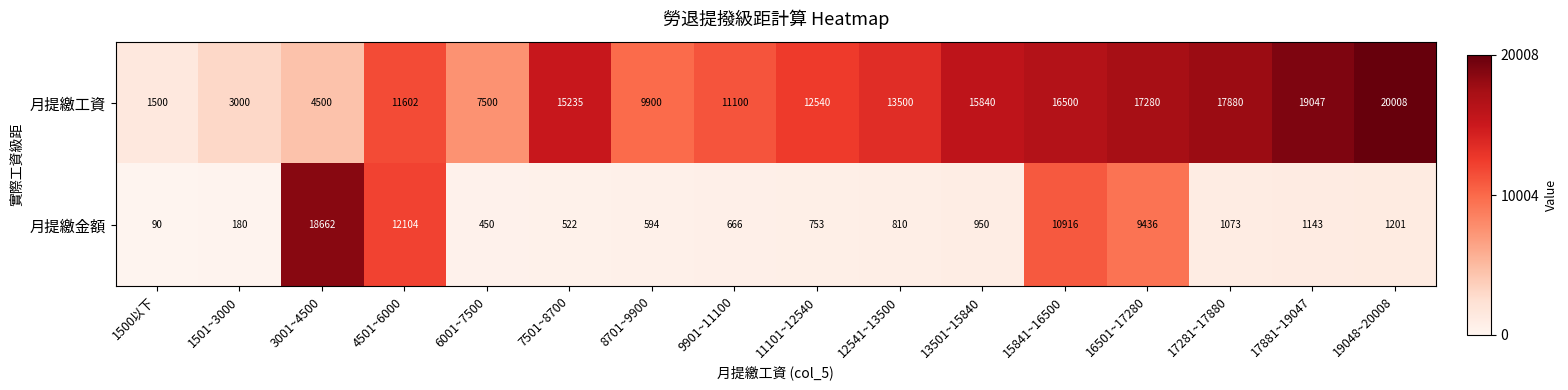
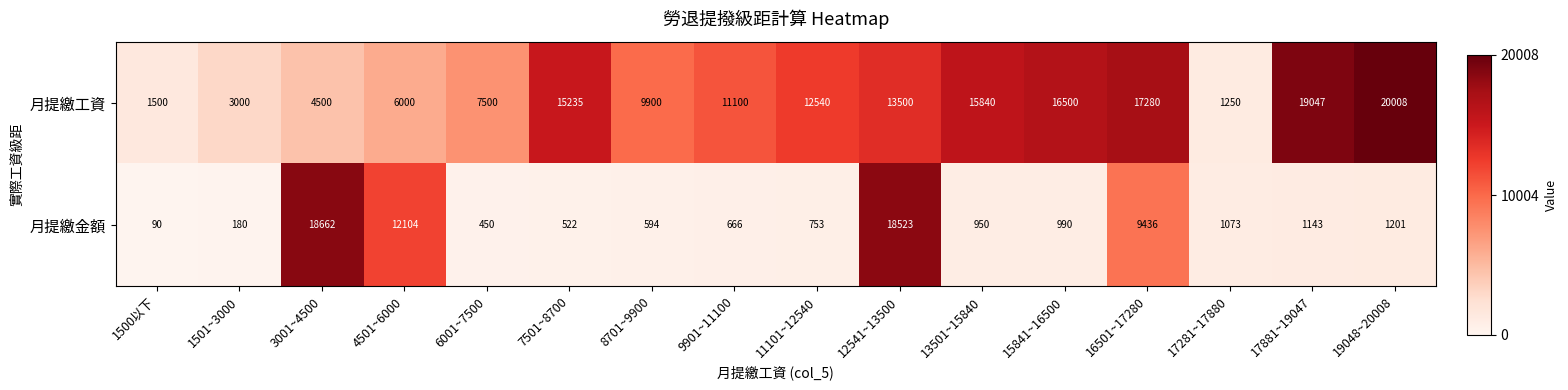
  {
    "月提繳工資": {
      "1500以下": 1500,
      "1501~3000": 3000,
      "3001~4500": 4500,
-     "4501~6000": 11602,
+     "4501~6000": 6000,
      "6001~7500": 7500,
      "7501~8700": 15235,
      "8701~9900": 9900,
      "9901~11100": 11100,
      "11101~12540": 12540,
      "12541~13500": 13500,
      "13501~15840": 15840,
      "15841~16500": 16500,
      "16501~17280": 17280,
-     "17281~17880": 17880,
+     "17281~17880": 1250,
      "17881~19047": 19047,
      "19048~20008": 20008
    },
    "月提繳金額": {
      "1500以下": 90,
      "1501~3000": 180,
      "3001~4500": 18662,
      "4501~6000": 12104,
      "6001~7500": 450,
      "7501~8700": 522,
      "8701~9900": 594,
      "9901~11100": 666,
      "11101~12540": 753,
-     "12541~13500": 810,
+     "12541~13500": 18523,
      "13501~15840": 950,
-     "15841~16500": 10916,
+     "15841~16500": 990,
      "16501~17280": 9436,
      "17281~17880": 1073,
      "17881~19047": 1143,
      "19048~20008": 1201
    }
  }
